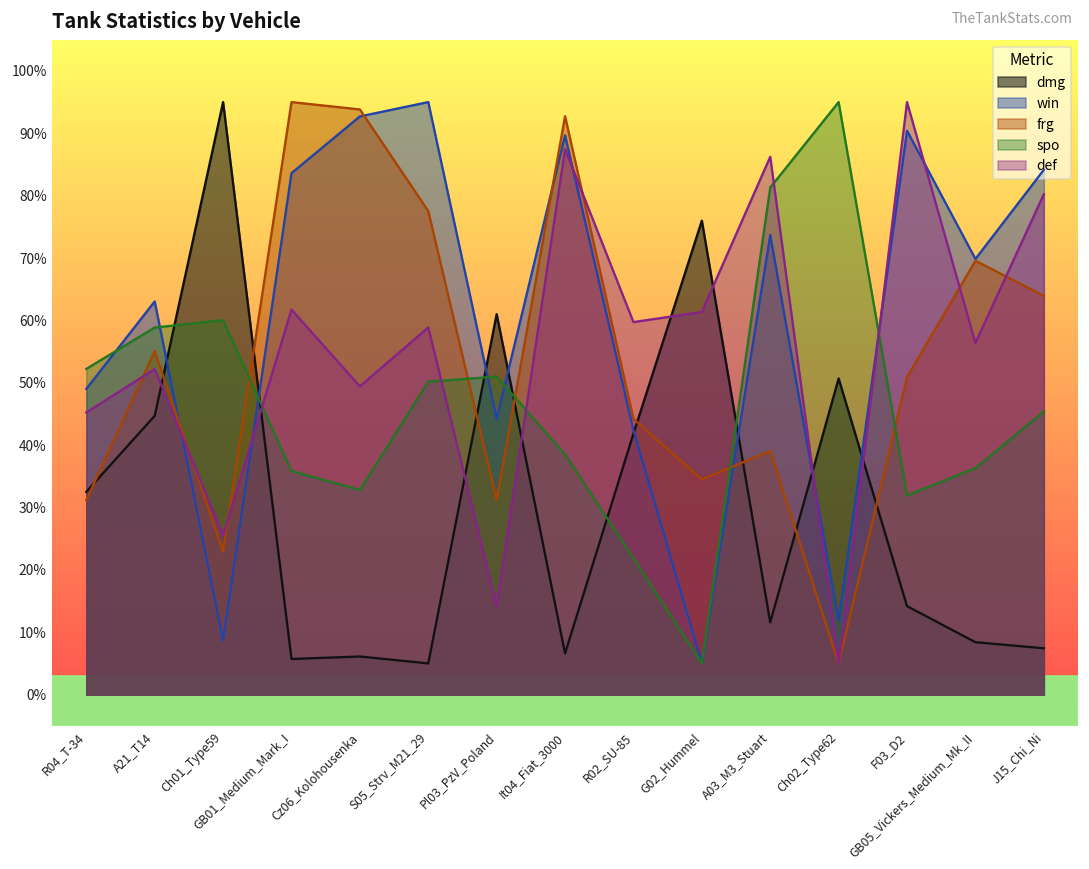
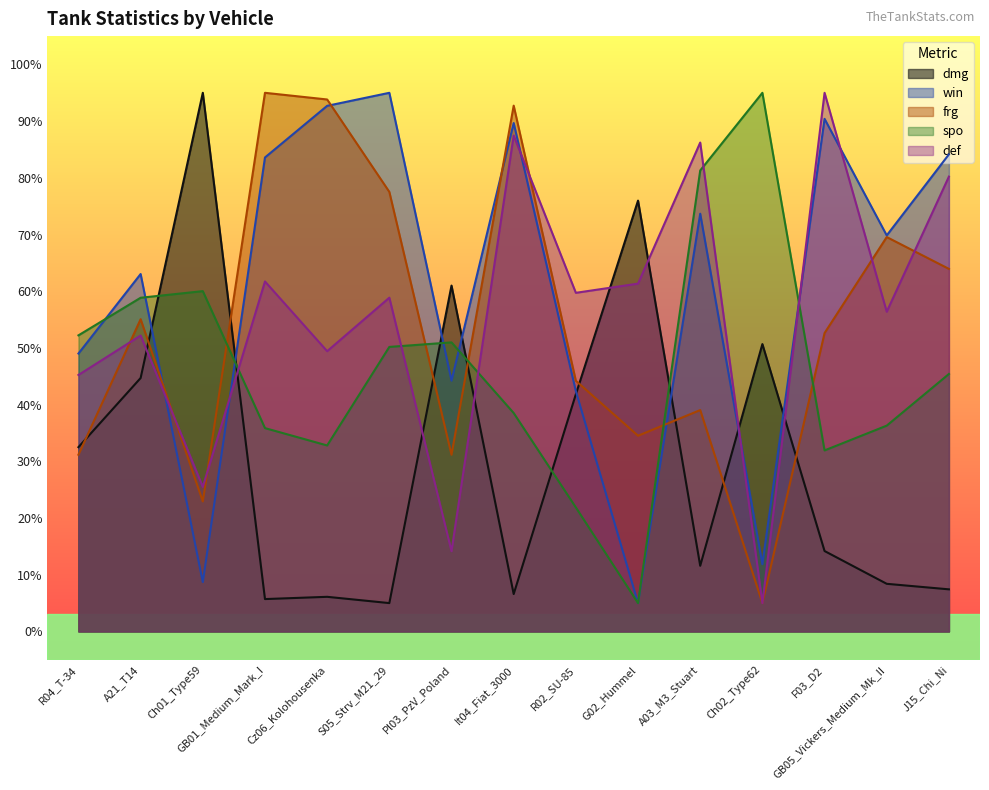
  {
    "win": {
      "R04_T-34": "49%",
      "A21_T14": "63%",
      "Ch01_Type59": "9%",
      "GB01_Medium_Mark_I": "84%",
      "Cz06_Kolohousenka": "93%",
      "S05_Strv_M21_29": "95%",
      "Pl03_PzV_Poland": "44%",
      "It04_Fiat_3000": "90%",
      "R02_SU-85": "42%",
      "A03_M3_Stuart": "74%",
      "Ch02_Type62": "12%",
      "F03_D2": "90%"
    },
    "frg": {
      "R04_T-34": "31%",
      "A21_T14": "55%",
      "Ch01_Type59": "23%",
      "GB01_Medium_Mark_I": "95%",
      "Cz06_Kolohousenka": "94%",
      "S05_Strv_M21_29": "78%",
      "Pl03_PzV_Poland": "31%",
      "It04_Fiat_3000": "93%",
      "R02_SU-85": "44%",
      "G02_Hummel": "35%",
      "A03_M3_Stuart": "39%",
-     "F03_D2": "51%",
+     "F03_D2": "53%",
      "J15_Chi_Ni": "64%"
    },
    "def": {
      "R04_T-34": "45%",
      "A21_T14": "52%",
      "Ch01_Type59": "25%",
      "GB01_Medium_Mark_I": "62%",
      "Cz06_Kolohousenka": "49%",
      "S05_Strv_M21_29": "59%",
      "Pl03_PzV_Poland": "14%",
      "It04_Fiat_3000": "87%",
      "R02_SU-85": "60%",
      "G02_Hummel": "61%",
      "A03_M3_Stuart": "86%",
      "F03_D2": "95%",
      "GB05_Vickers_Medium_Mk_II": "56%",
      "J15_Chi_Ni": "80%"
    }
  }
